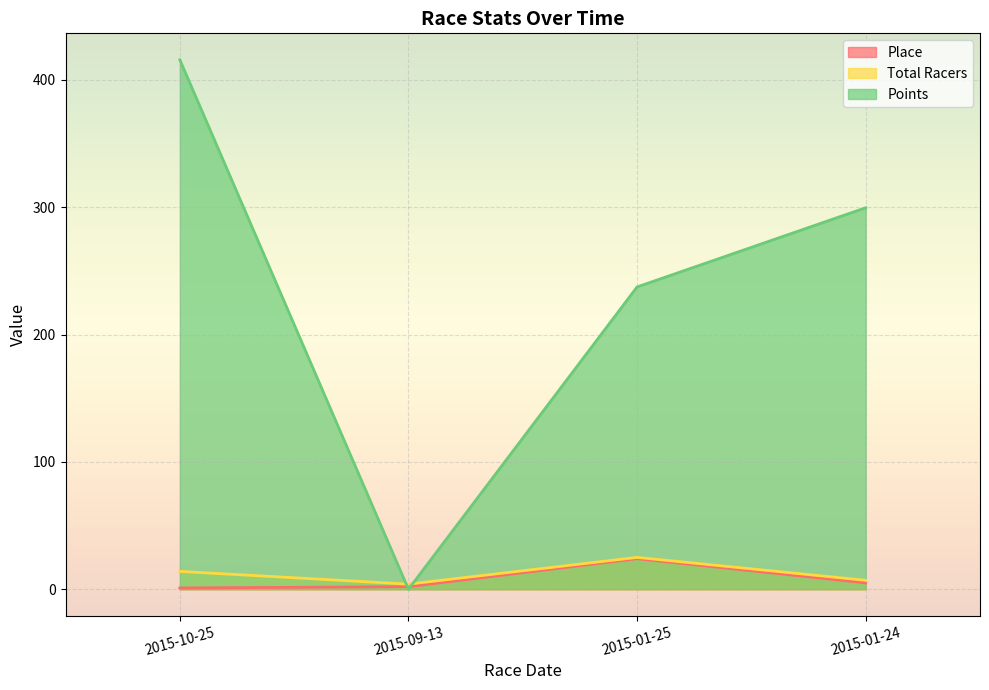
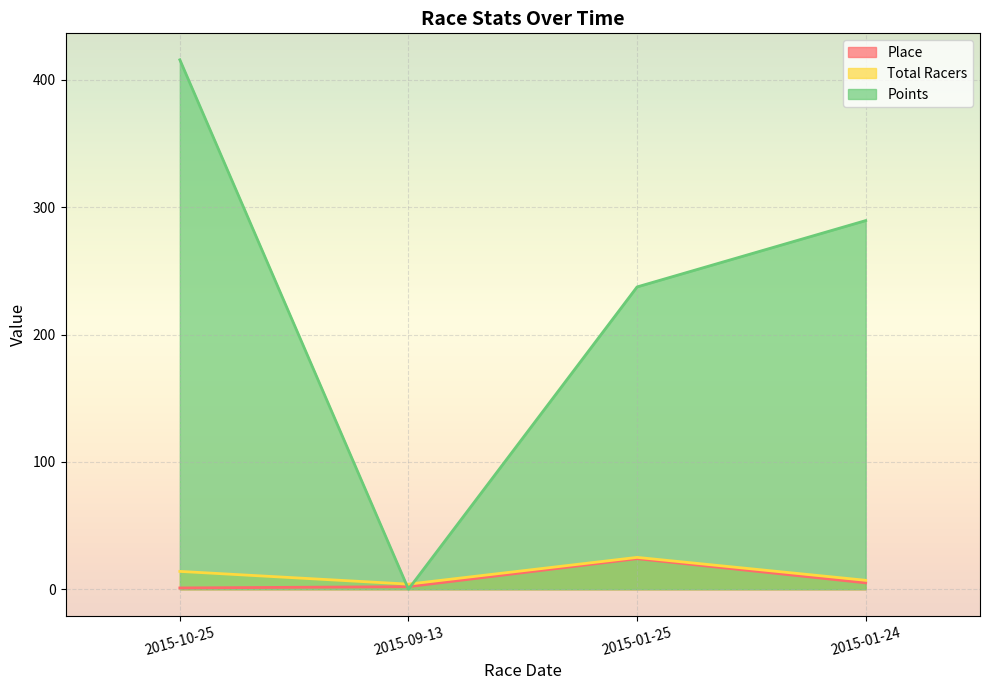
  {
    "Place": {
      "2015-10-25": 1,
      "2015-01-24": 5
    },
    "Total Racers": {
      "2015-10-25": 14,
      "2015-09-13": 4,
      "2015-01-24": 7
    },
    "Points": {
      "2015-10-25": 416,
      "2015-01-25": 237,
-     "2015-01-24": 300
+     "2015-01-24": 289
    }
  }
